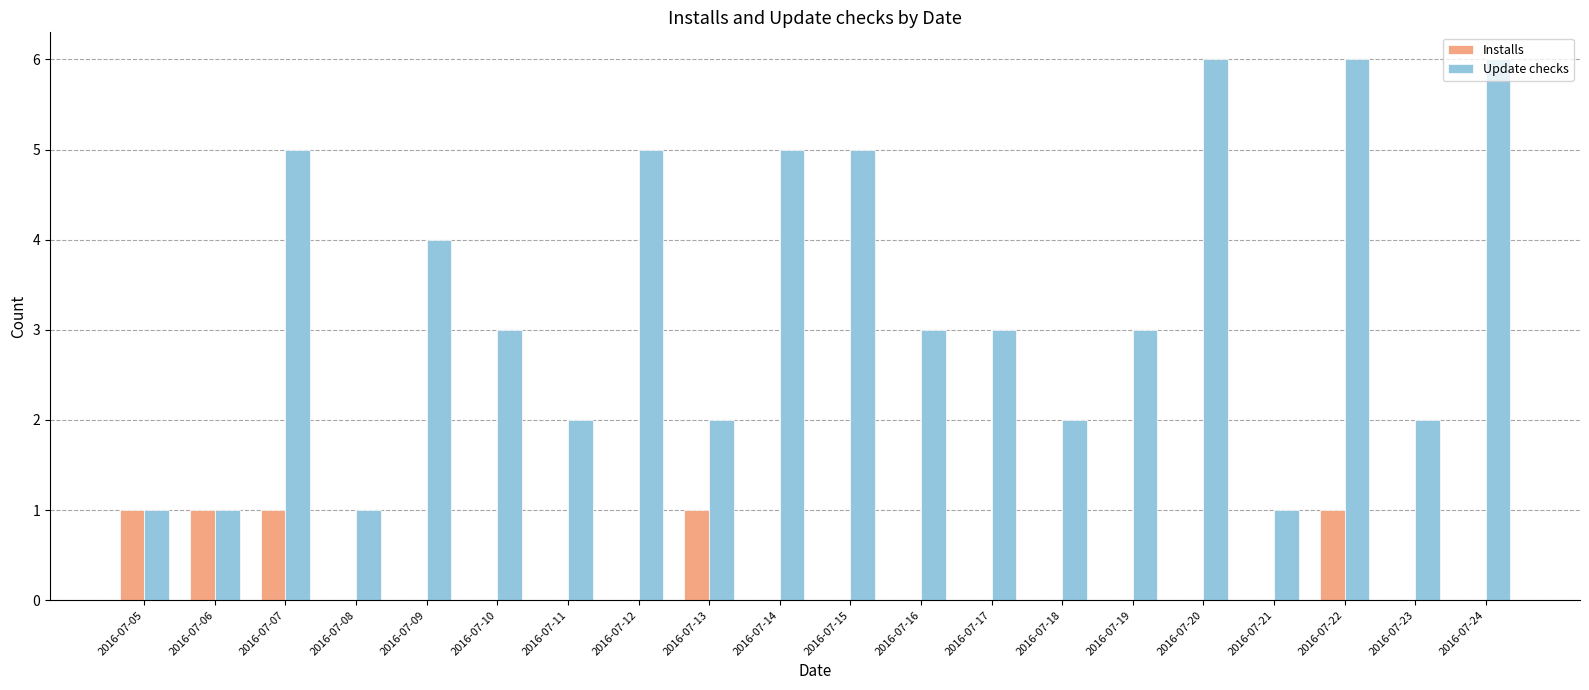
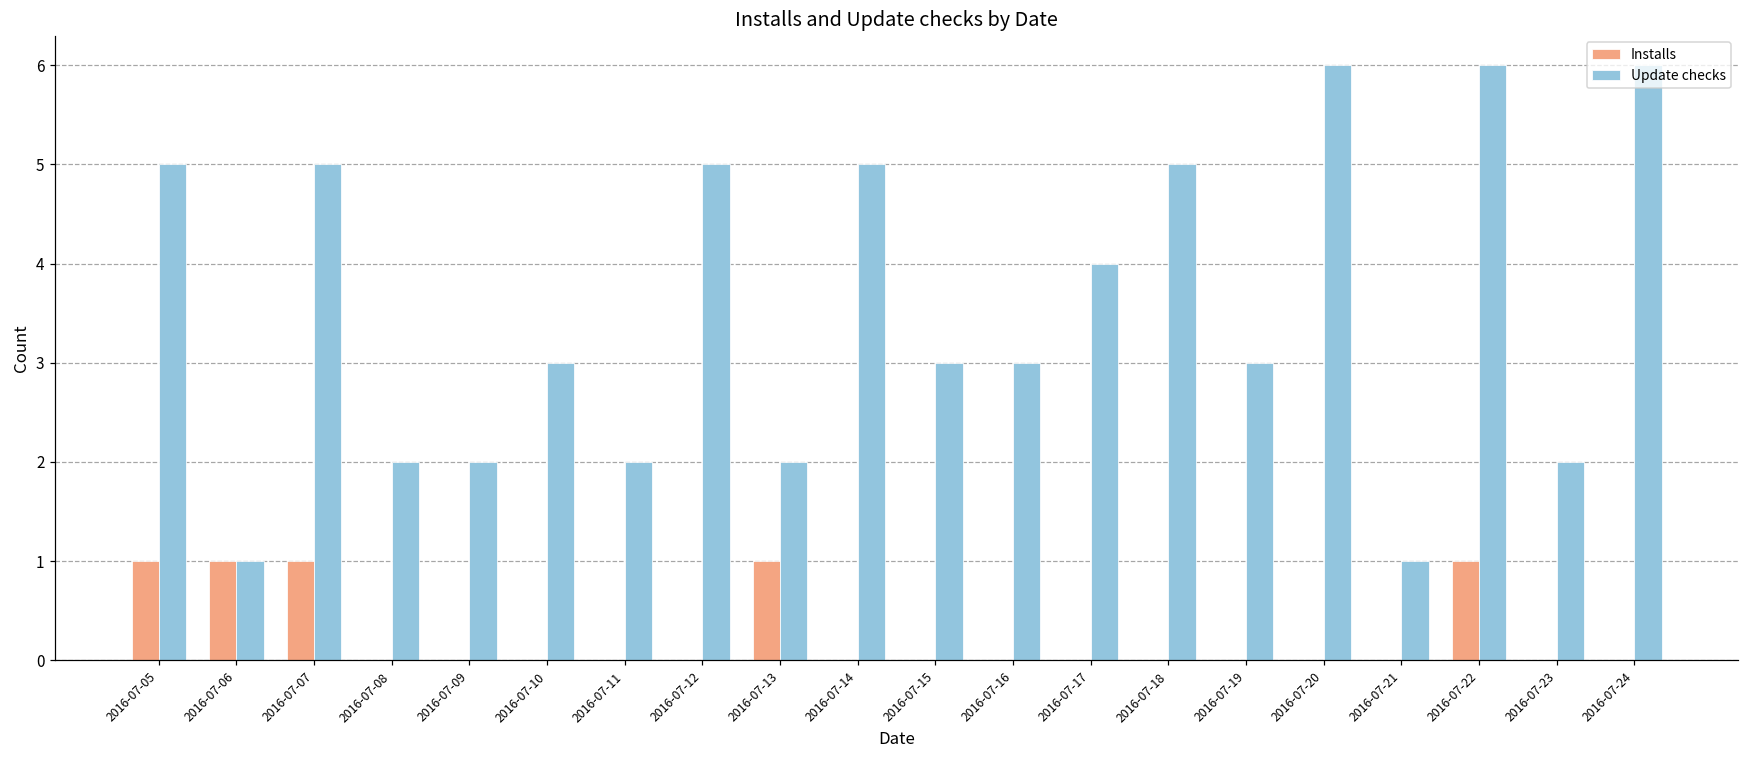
  {
    "Installs": {
      "2016-07-05": 1,
      "2016-07-06": 1,
      "2016-07-07": 1,
      "2016-07-08": 0,
      "2016-07-09": 0,
      "2016-07-10": 0,
      "2016-07-11": 0,
      "2016-07-12": 0,
      "2016-07-13": 1,
      "2016-07-14": 0,
      "2016-07-15": 0,
      "2016-07-16": 0,
      "2016-07-17": 0,
      "2016-07-18": 0,
      "2016-07-19": 0,
      "2016-07-20": 0,
      "2016-07-21": 0,
      "2016-07-22": 1,
      "2016-07-23": 0,
      "2016-07-24": 0
    },
    "Update checks": {
-     "2016-07-05": 1,
+     "2016-07-05": 5,
      "2016-07-06": 1,
      "2016-07-07": 5,
-     "2016-07-08": 1,
-     "2016-07-09": 4,
+     "2016-07-08": 2,
+     "2016-07-09": 2,
      "2016-07-10": 3,
      "2016-07-11": 2,
      "2016-07-12": 5,
      "2016-07-13": 2,
      "2016-07-14": 5,
-     "2016-07-15": 5,
+     "2016-07-15": 3,
      "2016-07-16": 3,
-     "2016-07-17": 3,
-     "2016-07-18": 2,
+     "2016-07-17": 4,
+     "2016-07-18": 5,
      "2016-07-19": 3,
      "2016-07-20": 6,
      "2016-07-21": 1,
      "2016-07-22": 6,
      "2016-07-23": 2
    }
  }
